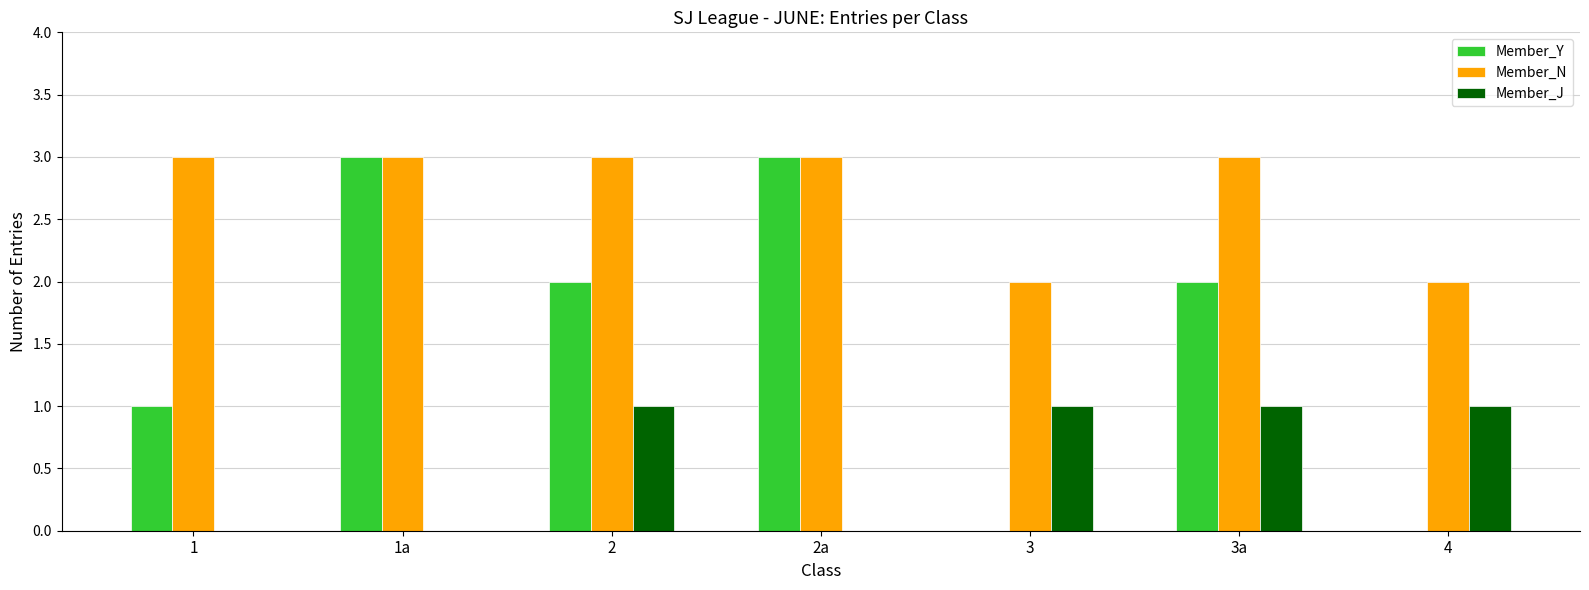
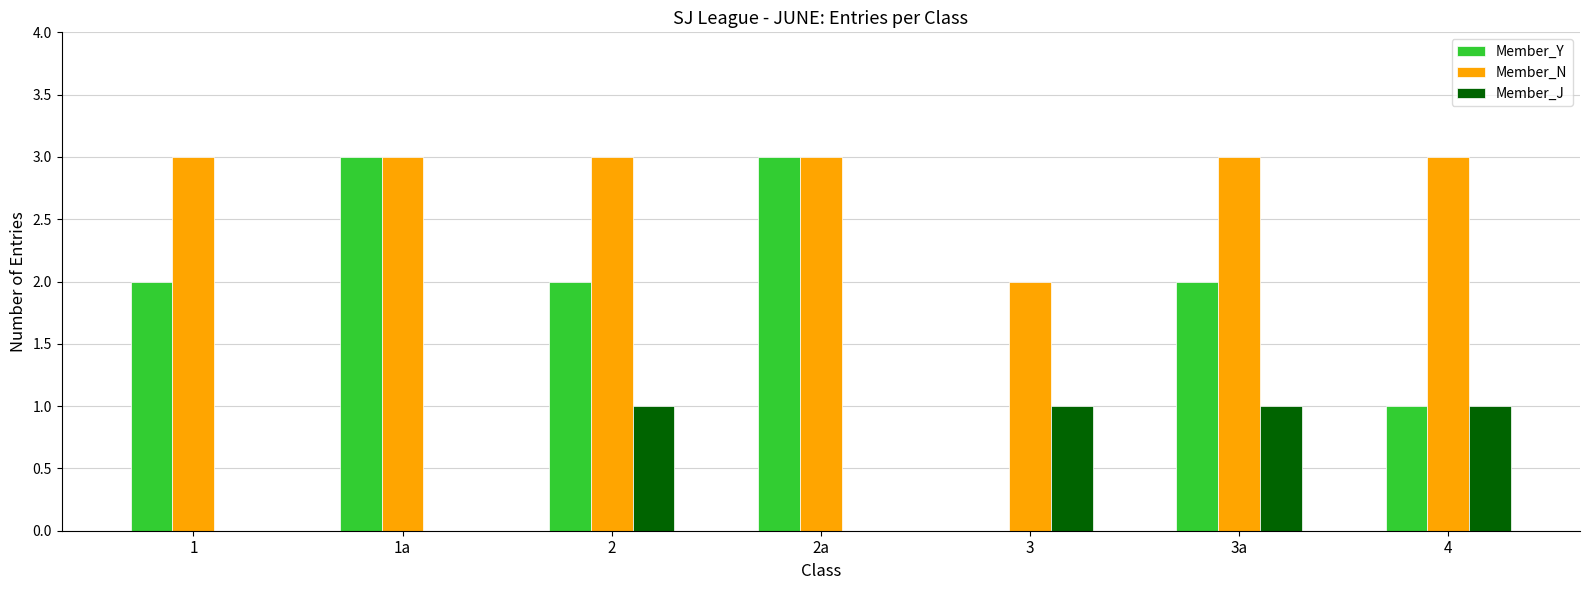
  {
    "Member_Y": {
-     "1": 1,
+     "1": 2,
      "1a": 3,
      "2": 2,
      "2a": 3,
      "3": 0,
      "3a": 2,
-     "4": 0
+     "4": 1
    },
    "Member_N": {
      "1": 3,
      "1a": 3,
      "2": 3,
      "2a": 3,
      "3": 2,
      "3a": 3,
-     "4": 2
+     "4": 3
    },
    "Member_J": {
      "1": 0,
      "1a": 0,
      "2": 1,
      "2a": 0,
      "3": 1,
      "3a": 1,
      "4": 1
    }
  }
